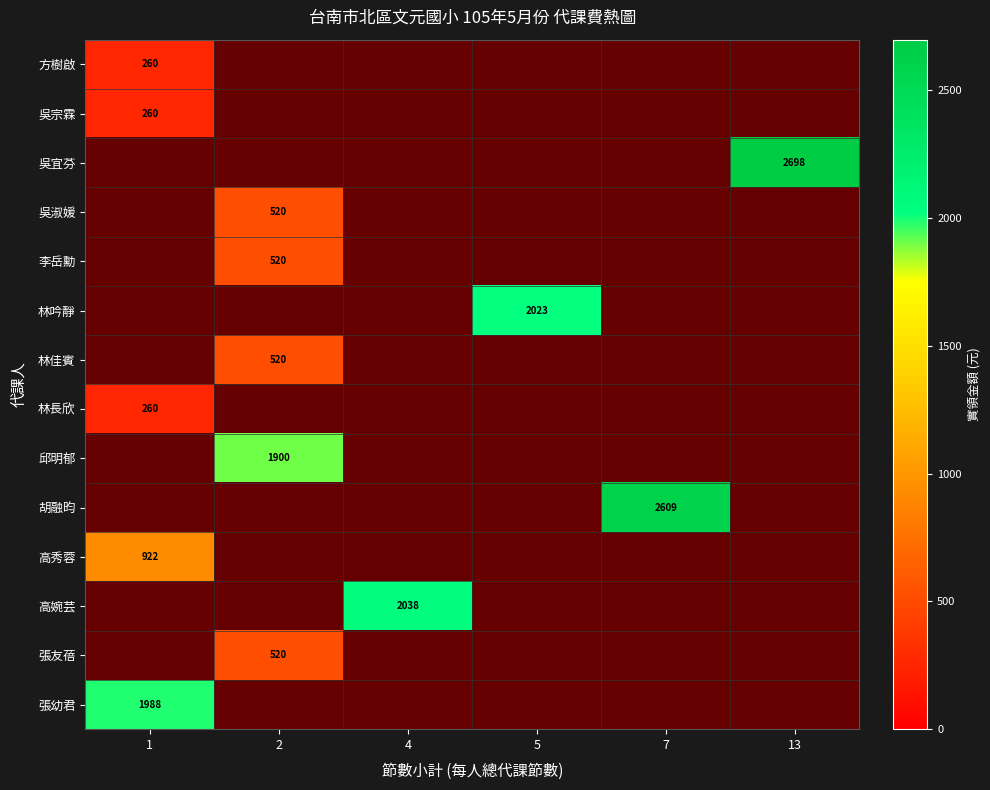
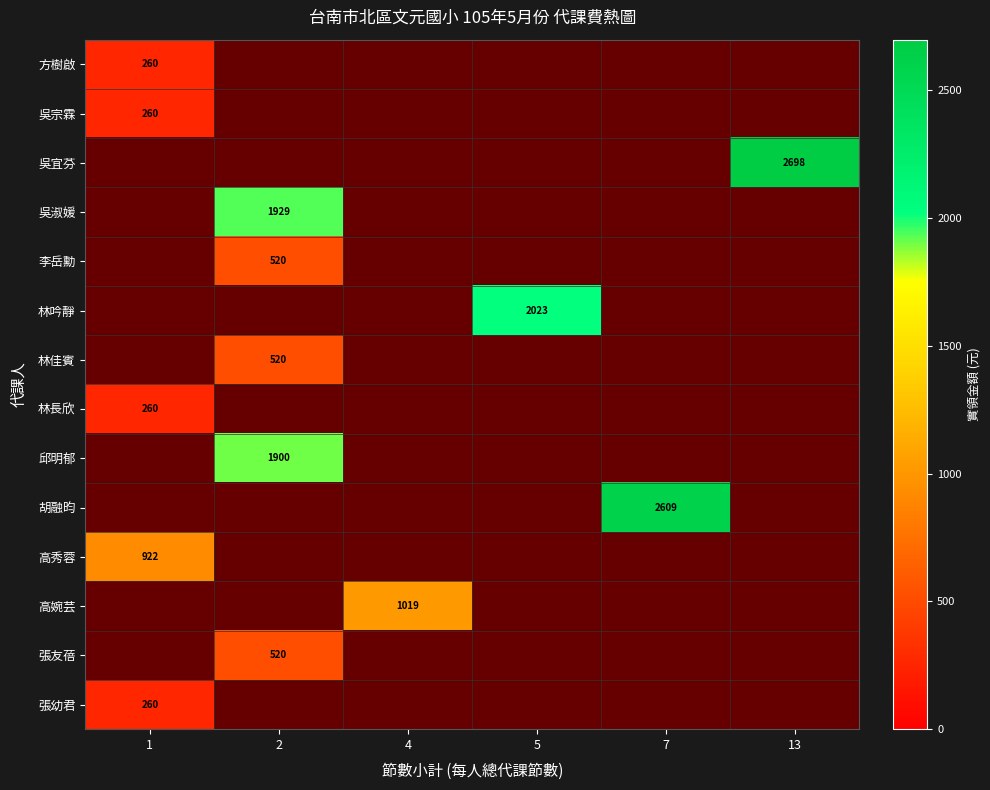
  {
    "方樹啟": {
      "1": 260
    },
    "吳宗霖": {
      "1": 260
    },
    "吳宜芬": {
      "13": 2698
    },
    "吳淑媛": {
-     "2": 520
+     "2": 1929
    },
    "李岳勳": {
      "2": 520
    },
    "林吟靜": {
      "5": 2023
    },
    "林佳賓": {
      "2": 520
    },
    "林長欣": {
      "1": 260
    },
    "邱明郁": {
      "2": 1900
    },
    "胡融昀": {
      "7": 2609
    },
    "高秀蓉": {
      "1": 922
    },
    "高婉芸": {
-     "4": 2038
+     "4": 1019
    },
    "張友蓓": {
      "2": 520
    },
    "張幼君": {
-     "1": 1988
+     "1": 260
    }
  }
